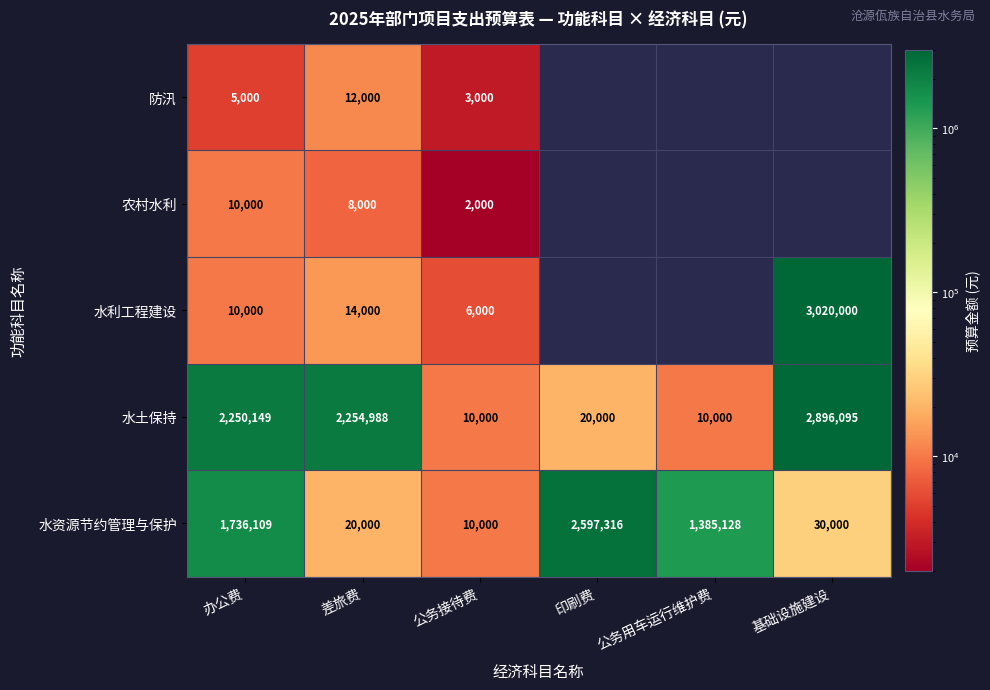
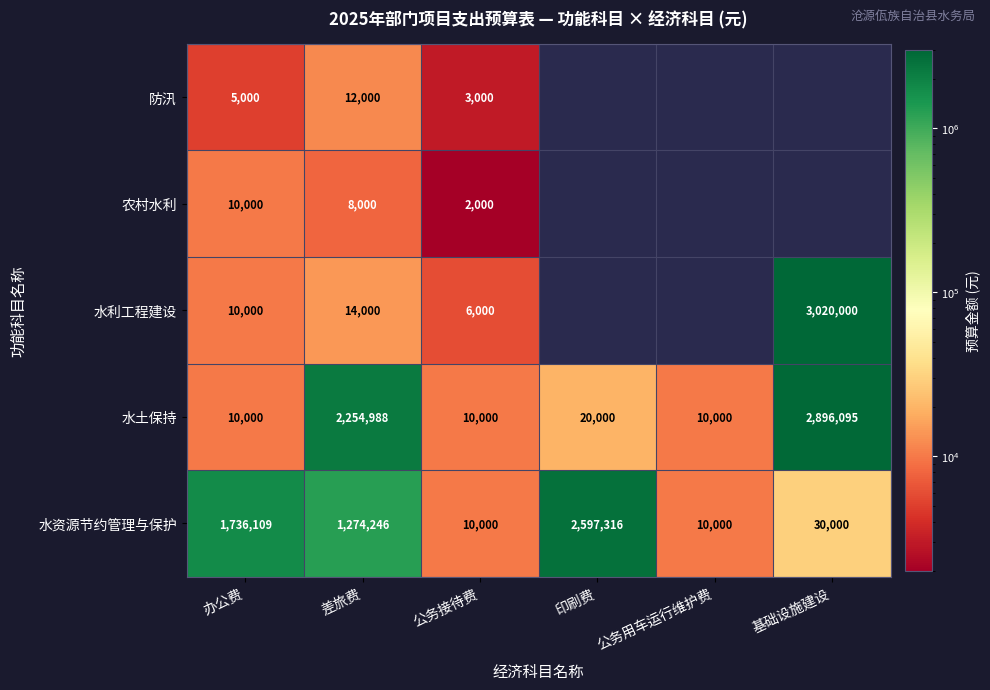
  {
    "防汛": {
      "办公费": "5,000",
      "差旅费": "12,000",
      "公务接待费": "3,000"
    },
    "农村水利": {
      "办公费": "10,000",
      "差旅费": "8,000",
      "公务接待费": "2,000"
    },
    "水利工程建设": {
      "办公费": "10,000",
      "差旅费": "14,000",
      "公务接待费": "6,000",
      "基础设施建设": "3,020,000"
    },
    "水土保持": {
-     "办公费": "2,250,149",
+     "办公费": "10,000",
      "差旅费": "2,254,988",
      "公务接待费": "10,000",
      "印刷费": "20,000",
      "公务用车运行维护费": "10,000",
      "基础设施建设": "2,896,095"
    },
    "水资源节约管理与保护": {
      "办公费": "1,736,109",
-     "差旅费": "20,000",
+     "差旅费": "1,274,246",
      "公务接待费": "10,000",
      "印刷费": "2,597,316",
-     "公务用车运行维护费": "1,385,128",
+     "公务用车运行维护费": "10,000",
      "基础设施建设": "30,000"
    }
  }
